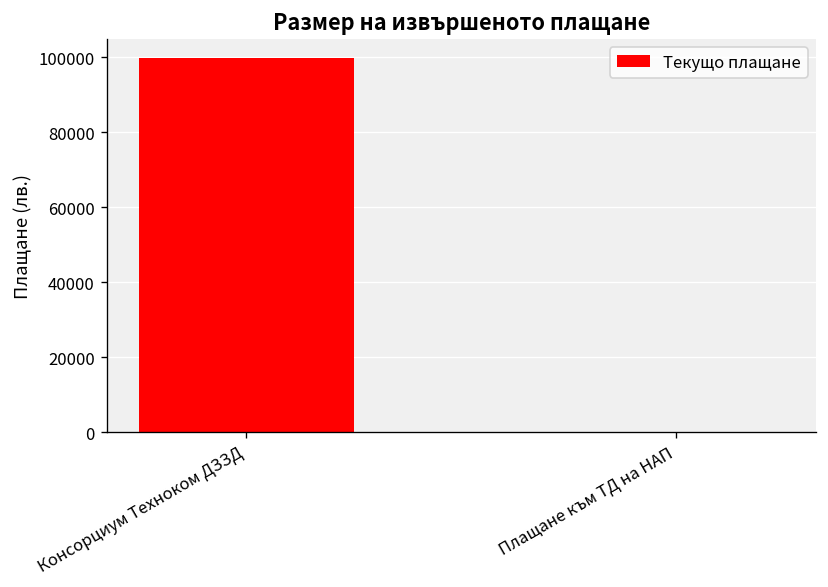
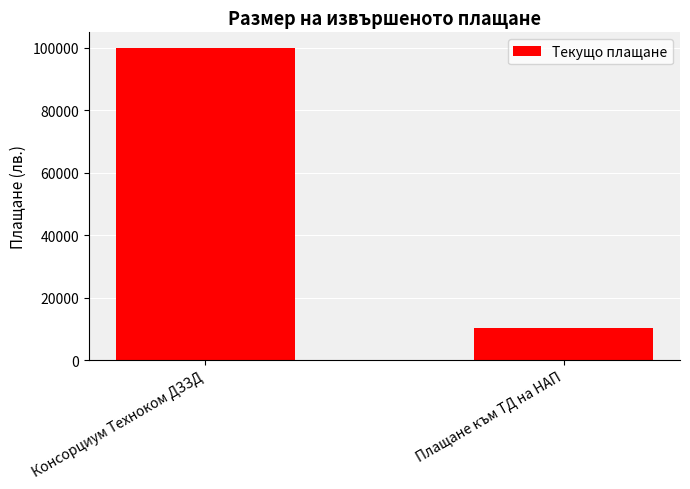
  {
    "Консорциум Техноком ДЗЗД": 100000,
-   "Плащане към ТД на НАП": 0
+   "Плащане към ТД на НАП": 10000
  }
